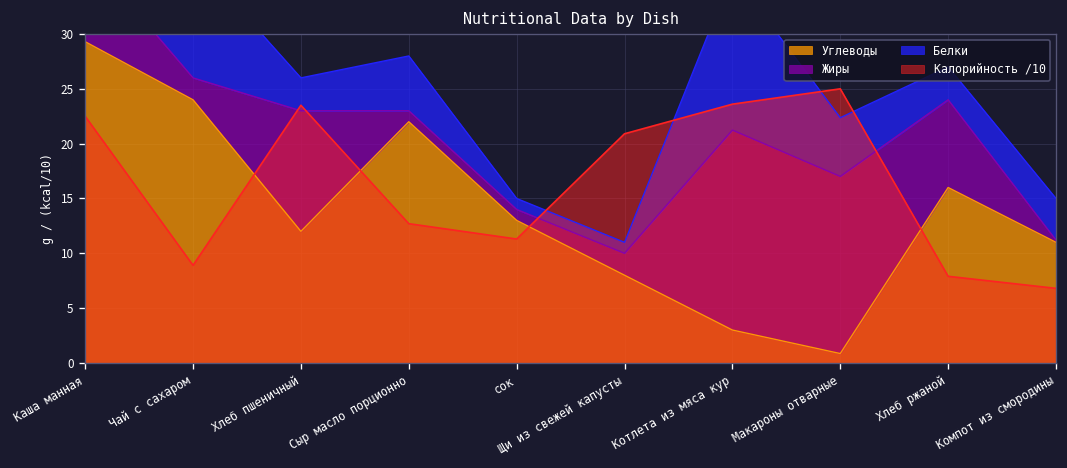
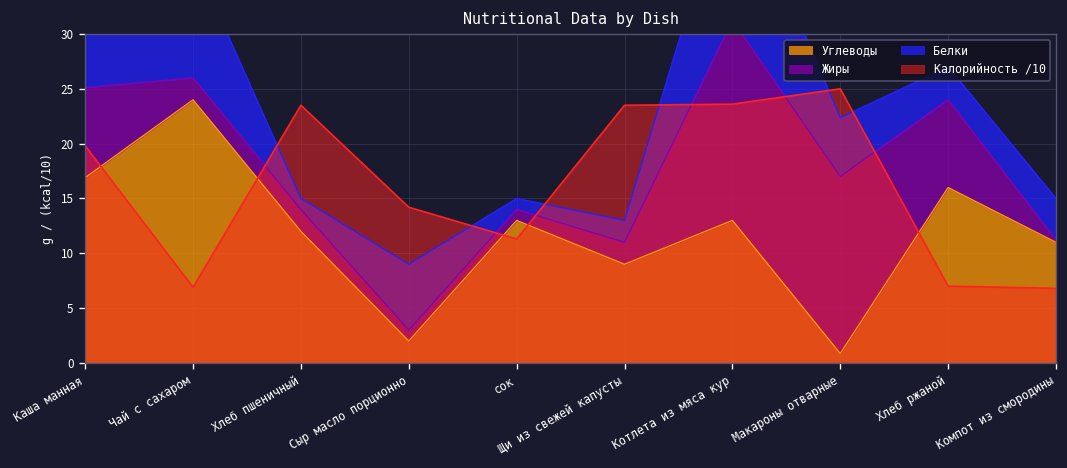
  {
    "Углеводы": {
-     "Каша манная": 29,
+     "Каша манная": 17,
      "Чай с сахаром": 24,
      "Хлеб пшеничный": 12,
-     "Сыр масло порционно": 22,
+     "Сыр масло порционно": 2,
      "сок": 13,
-     "Щи из свежей капусты": 8,
-     "Котлета из мяса кур": 3,
+     "Щи из свежей капусты": 9,
+     "Котлета из мяса кур": 13,
      "Макароны отварные": 1,
      "Хлеб ржаной": 16
    },
    "Жиры": {
      "Чай с сахаром": 2,
-     "Хлеб пшеничный": 11,
+     "Хлеб пшеничный": 2,
      "Сыр масло порционно": 1,
      "сок": 1,
      "Щи из свежей капусты": 2,
      "Макароны отварные": 16,
      "Хлеб ржаной": 8
    },
    "Белки": {
-     "Хлеб пшеничный": 3,
-     "Сыр масло порционно": 5,
+     "Хлеб пшеничный": 1,
+     "Сыр масло порционно": 6,
      "сок": 1,
-     "Щи из свежей капусты": 1,
+     "Щи из свежей капусты": 2,
      "Макароны отварные": 5,
      "Компот из смородины": 4
    },
    "Калорийность /10": {
-     "Каша манная": 23,
-     "Чай с сахаром": 9,
+     "Каша манная": 20,
+     "Чай с сахаром": 7,
      "Хлеб пшеничный": 24,
-     "Сыр масло порционно": 13,
+     "Сыр масло порционно": 14,
      "сок": 11,
-     "Щи из свежей капусты": 21,
+     "Щи из свежей капусты": 24,
      "Котлета из мяса кур": 24,
      "Макароны отварные": 25,
-     "Хлеб ржаной": 8,
+     "Хлеб ржаной": 7,
      "Компот из смородины": 7
    }
  }
